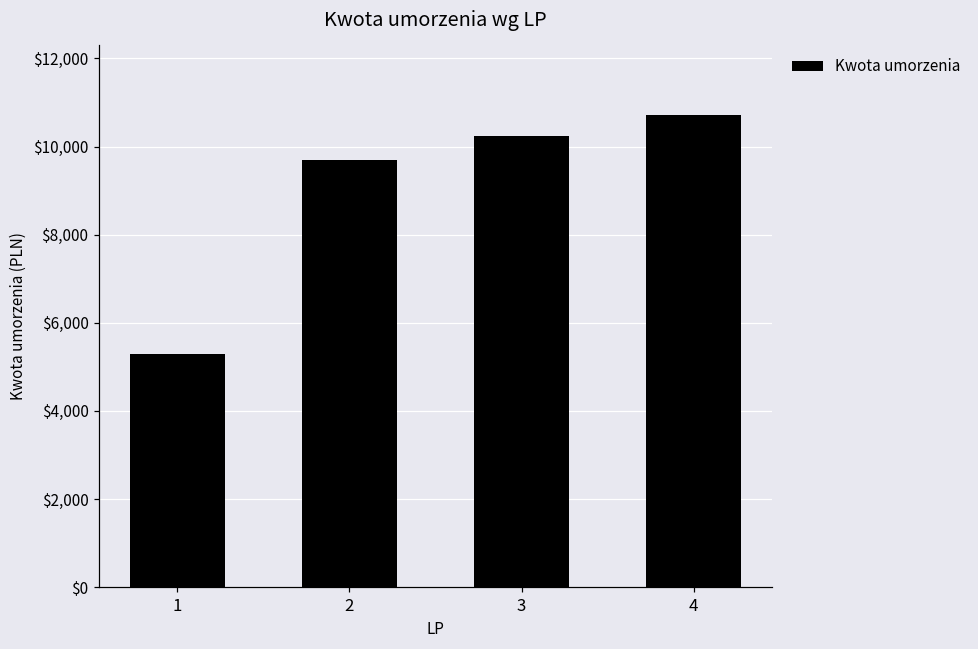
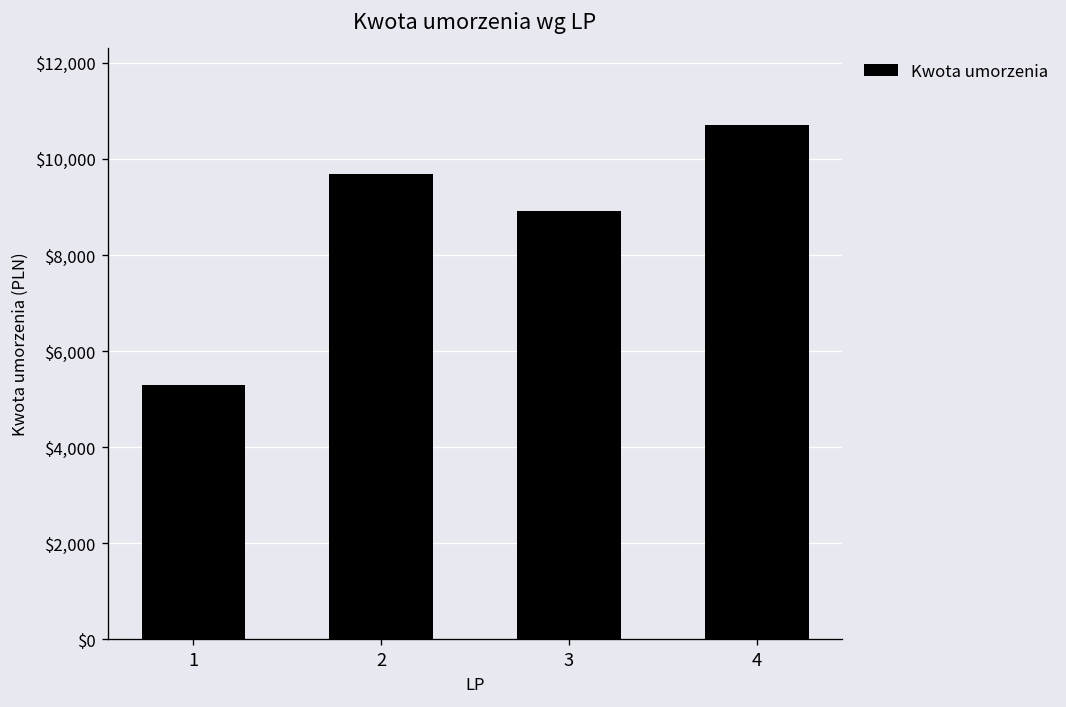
  {
    "1": "$5,300",
    "2": "$9,700",
-   "3": "$10,300",
+   "3": "$8,900",
    "4": "$10,700"
  }
